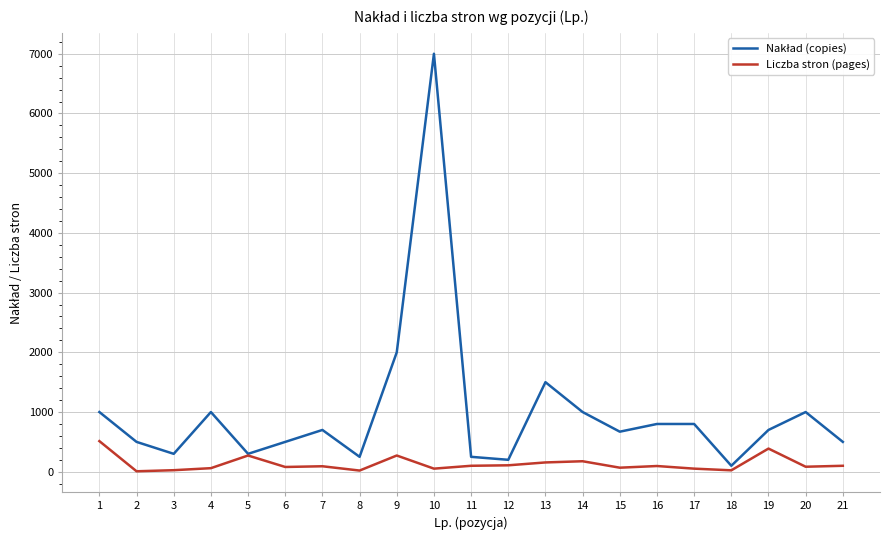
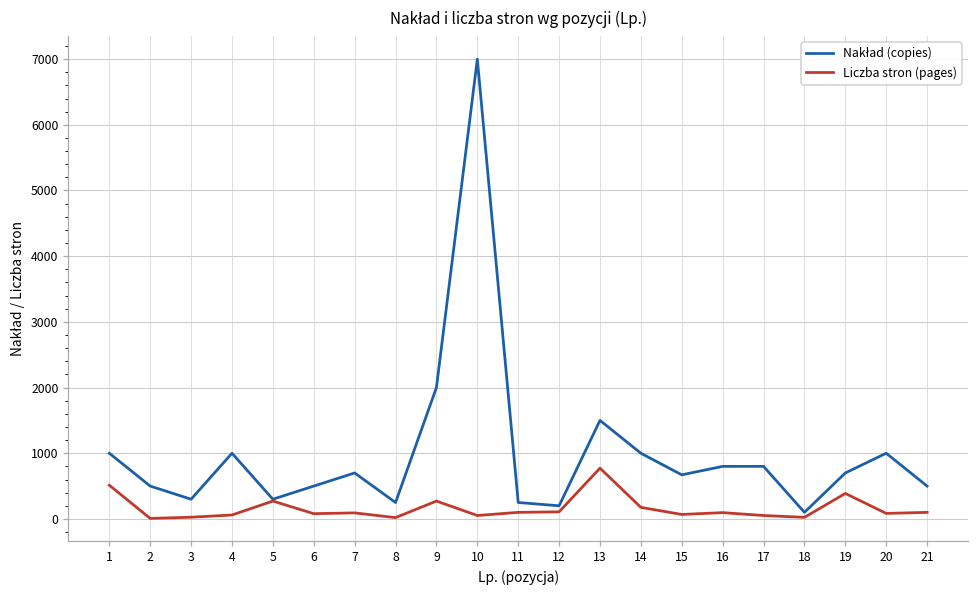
  {
    "Nakład (copies)": {
      "1": 1000,
      "2": 500,
      "3": 300,
      "4": 1000,
      "6": 500,
      "7": 700,
      "8": 300,
      "9": 2000,
      "10": 7000,
      "11": 300,
      "12": 200,
      "13": 1500,
      "14": 1000,
      "15": 700,
      "16": 800,
      "17": 800,
      "18": 100,
      "19": 700,
      "20": 1000,
      "21": 500
    },
    "Liczba stron (pages)": {
      "1": 500,
      "2": 0,
      "3": 0,
      "4": 100,
      "6": 100,
      "7": 100,
      "8": 0,
      "9": 300,
      "10": 100,
      "11": 100,
      "12": 100,
-     "13": 200,
+     "13": 800,
      "14": 200,
      "15": 100,
      "16": 100,
      "17": 100,
      "18": 0,
      "19": 400,
      "20": 100,
      "21": 100
    }
  }
